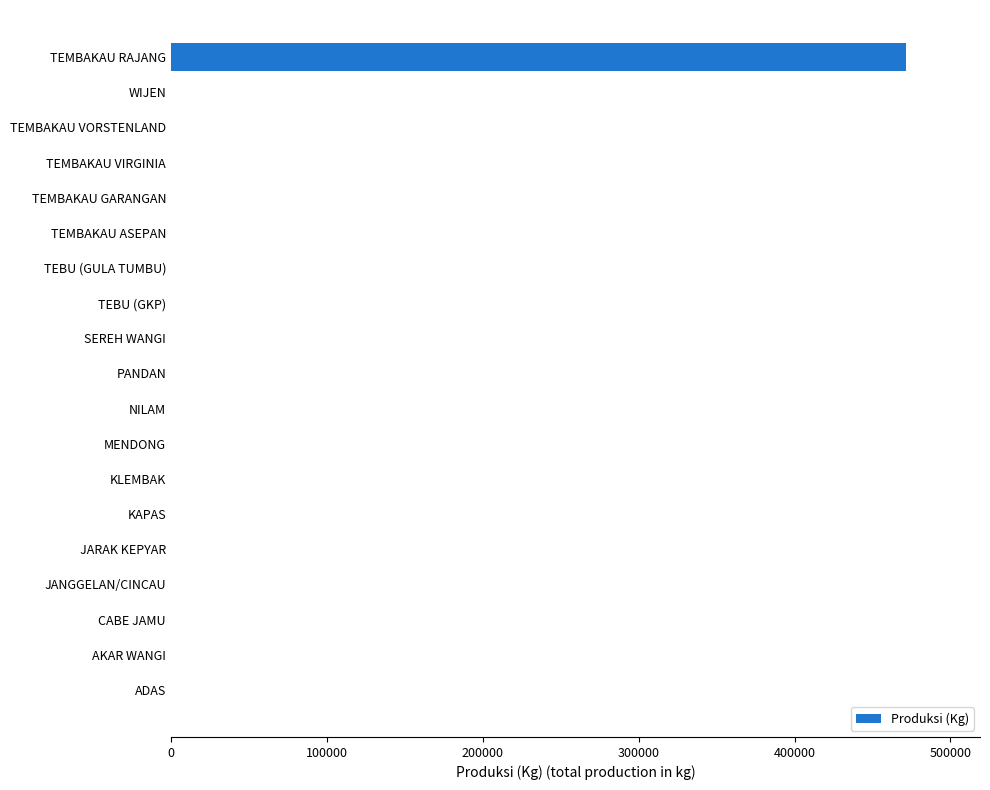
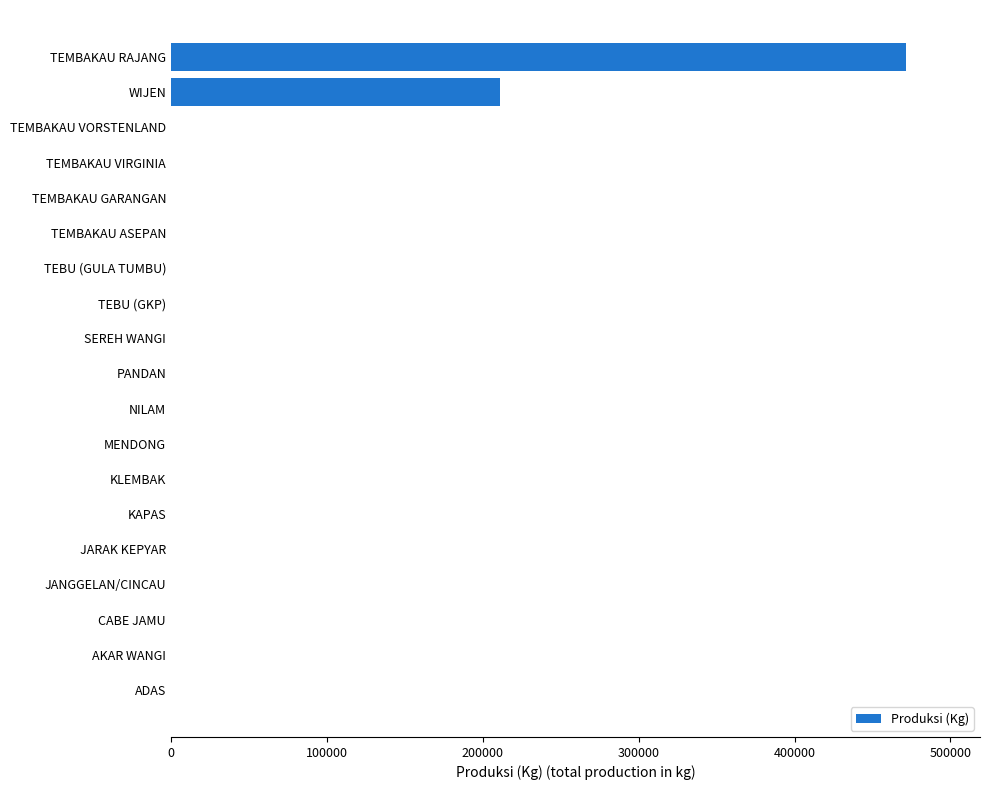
  {
    "TEMBAKAU RAJANG": 472000,
-   "WIJEN": 0,
+   "WIJEN": 211000,
    "TEMBAKAU VORSTENLAND": 0,
    "TEMBAKAU VIRGINIA": 0,
    "TEMBAKAU GARANGAN": 0,
    "TEMBAKAU ASEPAN": 0,
    "TEBU (GULA TUMBU)": 0,
    "TEBU (GKP)": 0,
    "SEREH WANGI": 0,
    "PANDAN": 0,
    "NILAM": 0,
    "MENDONG": 0,
    "KLEMBAK": 0,
    "KAPAS": 0,
    "JARAK KEPYAR": 0,
    "JANGGELAN/CINCAU": 0,
    "CABE JAMU": 0,
    "AKAR WANGI": 0,
    "ADAS": 0
  }
